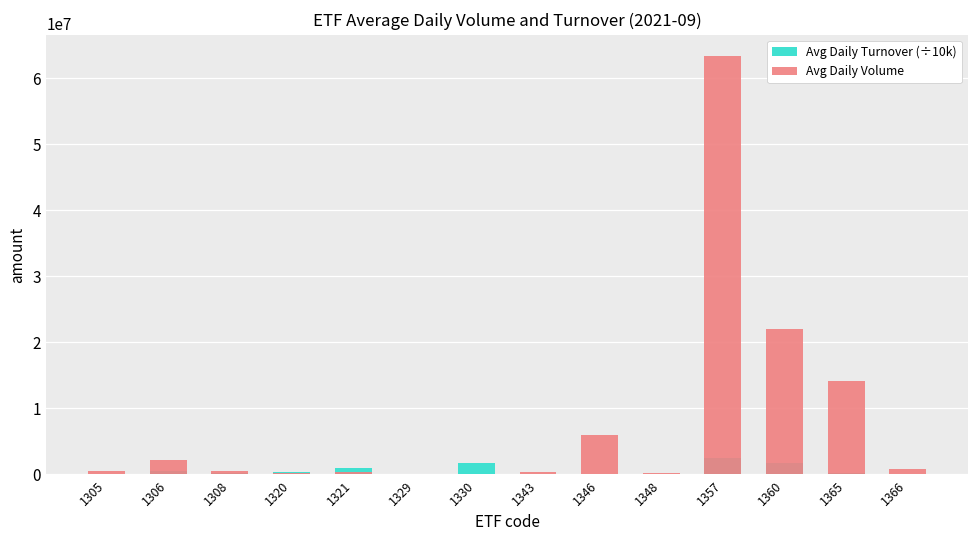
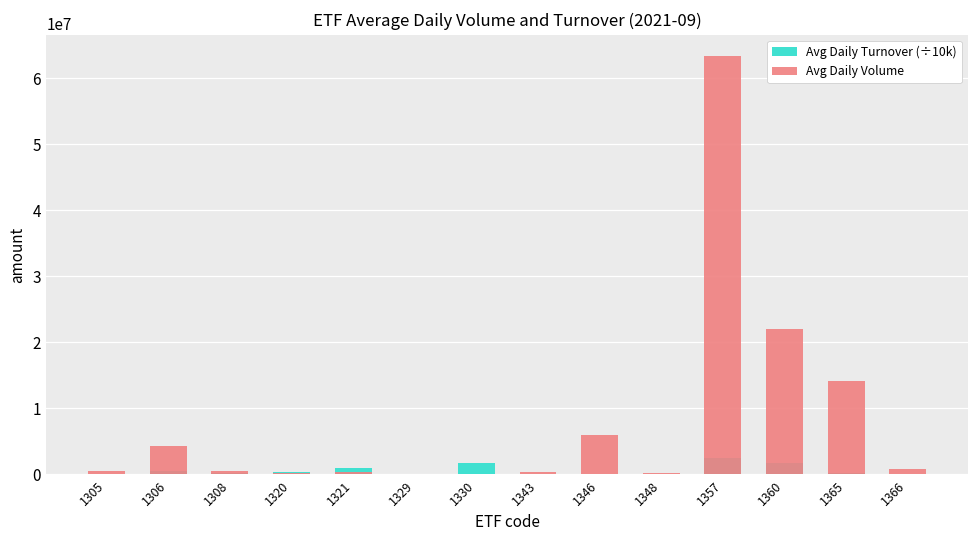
  {
    "Avg Daily Turnover (÷10k)": {
      "1321": 1000000,
      "1330": 2000000
    },
    "Avg Daily Volume": {
-     "1306": 2000000,
+     "1306": 4000000,
      "1308": 1000000,
      "1346": 6000000,
      "1357": 63000000,
      "1360": 22000000,
      "1365": 14000000,
      "1366": 1000000
    }
  }
